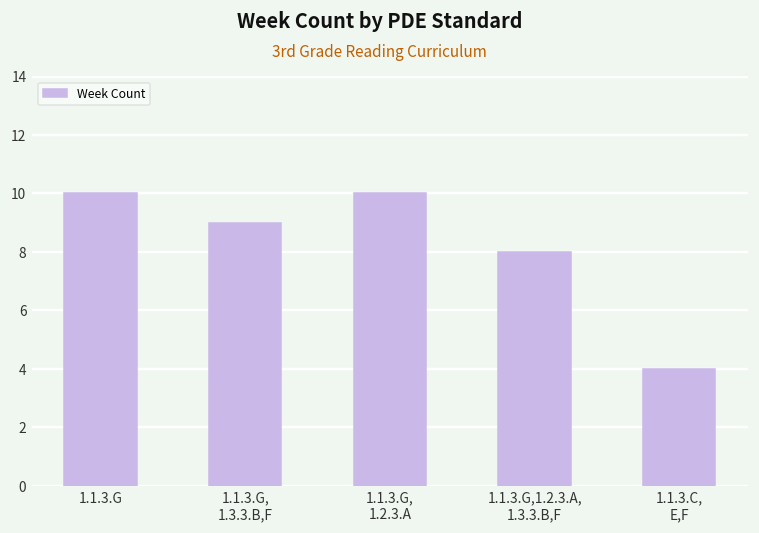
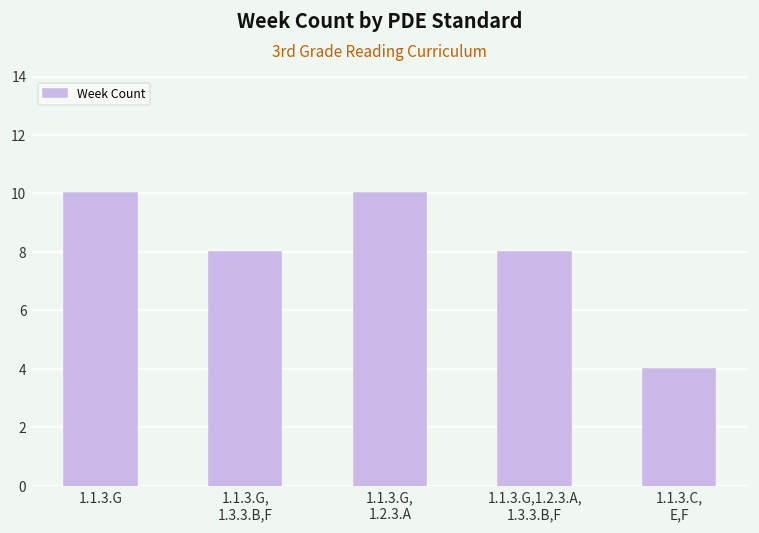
  {
    "1.1.3.G": 10,
-   "1.1.3.G, 1.3.3.B,F": 9,
+   "1.1.3.G, 1.3.3.B,F": 8,
    "1.1.3.G, 1.2.3.A": 10,
    "1.1.3.G,1.2.3.A, 1.3.3.B,F": 8,
    "1.1.3.C, E,F": 4
  }
